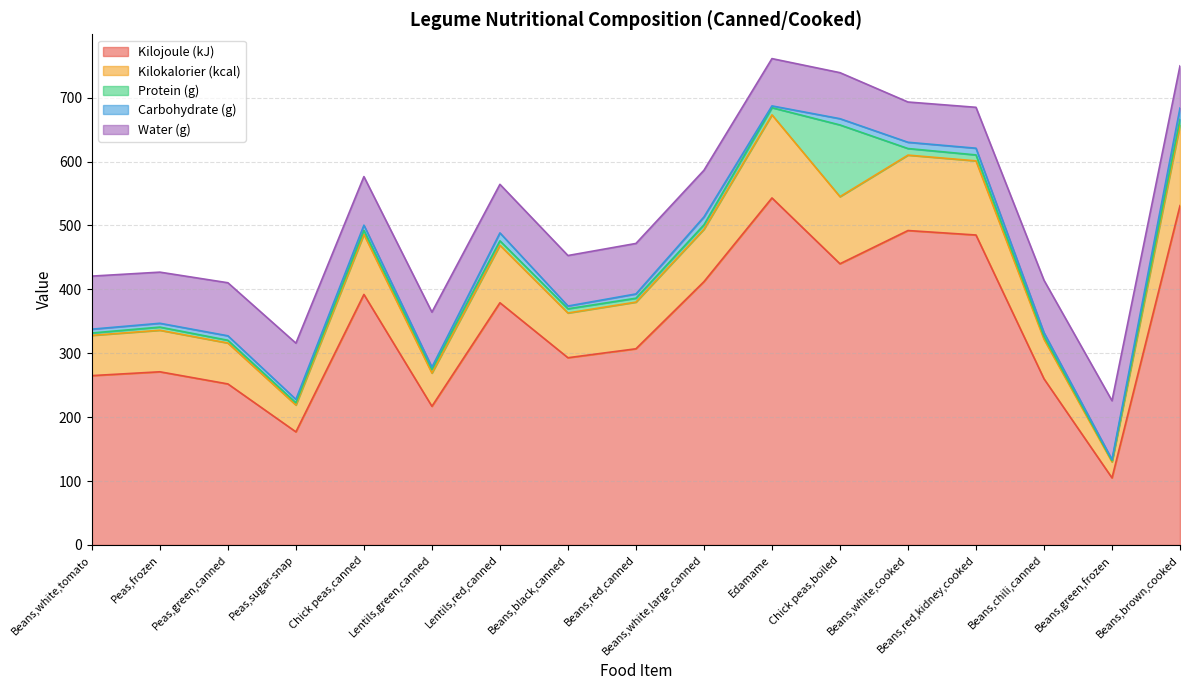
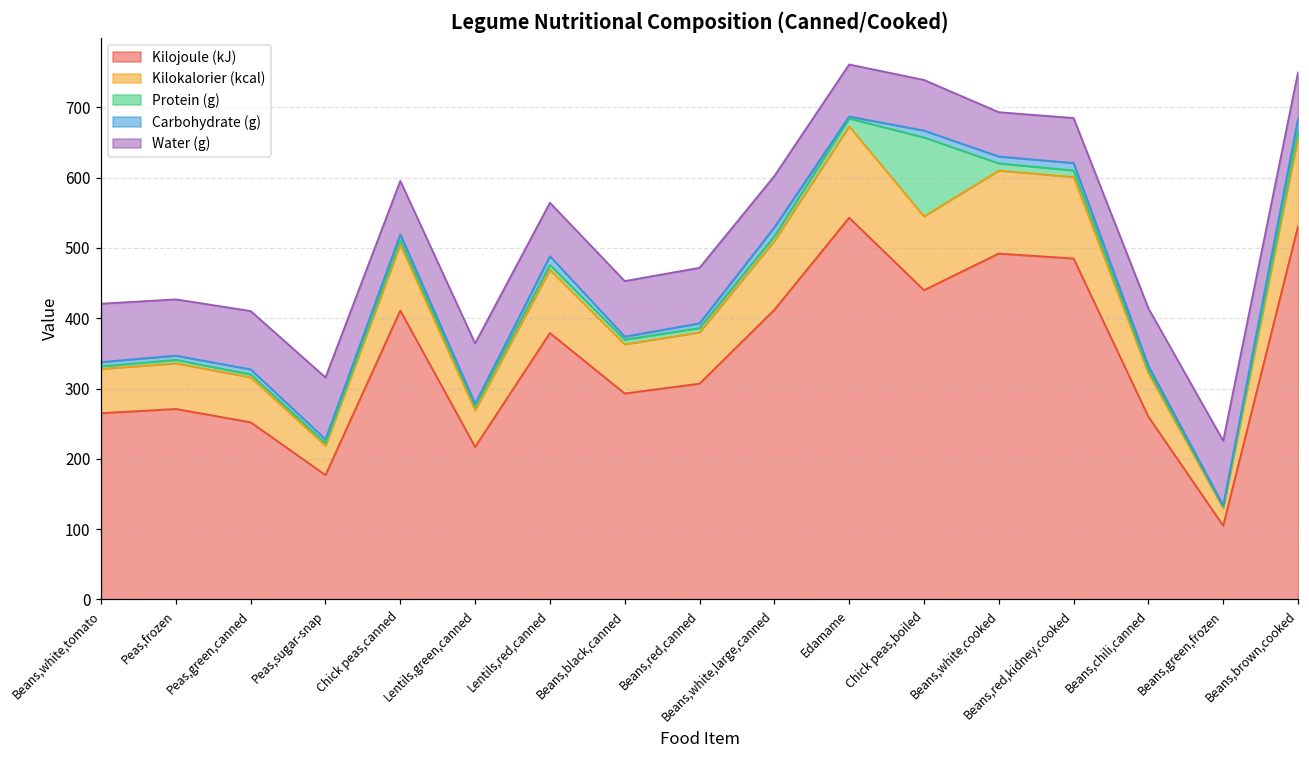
  {
    "Kilojoule (kJ)": {
      "Beans,white,tomato": 270,
      "Peas,frozen": 270,
      "Peas,green,canned": 250,
      "Peas,sugar-snap": 180,
-     "Chick peas,canned": 390,
+     "Chick peas,canned": 410,
      "Lentils,green,canned": 220,
      "Lentils,red,canned": 380,
      "Beans,black,canned": 290,
      "Beans,red,canned": 310,
      "Beans,white,large,canned": 410,
      "Edamame": 540,
      "Chick peas,boiled": 440,
      "Beans,white,cooked": 490,
      "Beans,red,kidney,cooked": 490,
      "Beans,chili,canned": 260,
      "Beans,green,frozen": 110,
      "Beans,brown,cooked": 530
    },
    "Kilokalorier (kcal)": {
      "Peas,frozen": 70,
      "Peas,green,canned": 60,
      "Chick peas,canned": 90,
      "Lentils,green,canned": 50,
      "Lentils,red,canned": 90,
      "Beans,black,canned": 70,
      "Beans,red,canned": 70,
-     "Beans,white,large,canned": 80,
+     "Beans,white,large,canned": 100,
      "Edamame": 130,
      "Chick peas,boiled": 110,
      "Beans,white,cooked": 120,
      "Beans,red,kidney,cooked": 120,
      "Beans,chili,canned": 60,
      "Beans,brown,cooked": 130
    },
    "Protein (g)": {
      "Peas,frozen": 0,
      "Peas,green,canned": 0,
      "Chick peas,canned": 10,
      "Lentils,red,canned": 10,
      "Beans,black,canned": 10,
      "Beans,red,canned": 10,
      "Beans,white,large,canned": 10,
      "Chick peas,boiled": 110,
      "Beans,white,cooked": 10,
      "Beans,red,kidney,cooked": 10,
      "Beans,chili,canned": 0,
      "Beans,brown,cooked": 10
    },
    "Carbohydrate (g)": {
      "Beans,white,tomato": 10,
      "Peas,frozen": 10,
      "Peas,green,canned": 10,
      "Peas,sugar-snap": 10,
      "Chick peas,canned": 10,
      "Lentils,red,canned": 10,
      "Beans,black,canned": 0,
      "Beans,red,canned": 10,
      "Beans,white,large,canned": 10,
      "Chick peas,boiled": 10,
      "Beans,white,cooked": 10,
      "Beans,red,kidney,cooked": 10,
      "Beans,chili,canned": 10,
      "Beans,brown,cooked": 20
    },
    "Water (g)": {
      "Beans,white,tomato": 80,
      "Peas,frozen": 80,
      "Peas,green,canned": 80,
      "Peas,sugar-snap": 90,
      "Chick peas,canned": 80,
      "Lentils,green,canned": 90,
      "Lentils,red,canned": 80,
      "Beans,black,canned": 80,
      "Beans,red,canned": 80,
      "Beans,white,large,canned": 70,
      "Edamame": 70,
      "Chick peas,boiled": 70,
      "Beans,white,cooked": 60,
      "Beans,red,kidney,cooked": 60,
      "Beans,chili,canned": 80,
      "Beans,green,frozen": 90,
      "Beans,brown,cooked": 70
    }
  }
